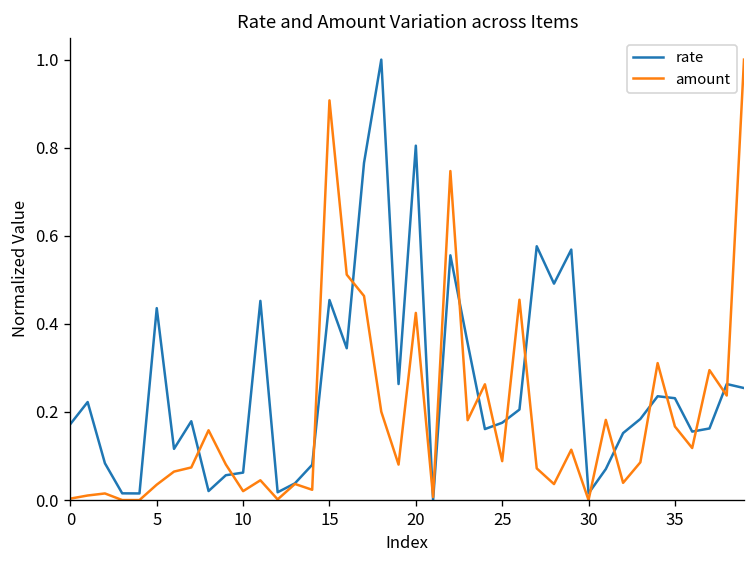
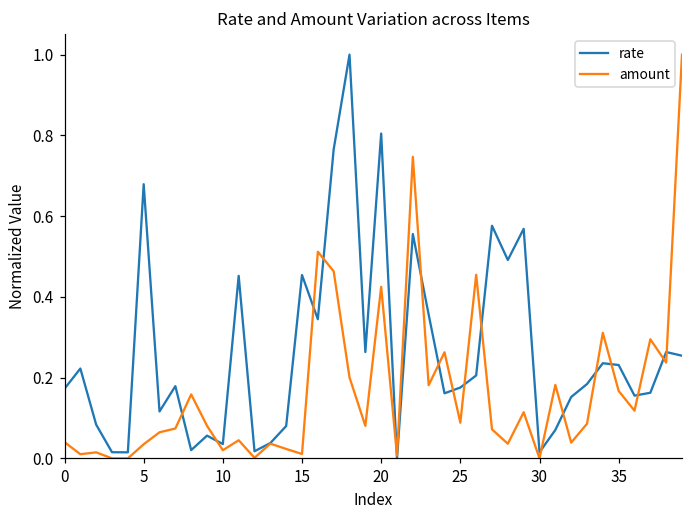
  {
    "rate": {
      "0": 0.17,
-     "5": 0.44,
-     "10": 0.06,
+     "5": 0.68,
+     "10": 0.04,
      "15": 0.45,
      "20": 0.80,
      "25": 0.18,
      "30": 0.02,
      "35": 0.23
    },
    "amount": {
-     "0": 0.00,
+     "0": 0.04,
      "5": 0.03,
      "10": 0.02,
-     "15": 0.91,
+     "15": 0.01,
      "20": 0.42,
      "25": 0.09,
      "30": 0.00,
      "35": 0.17
    }
  }
